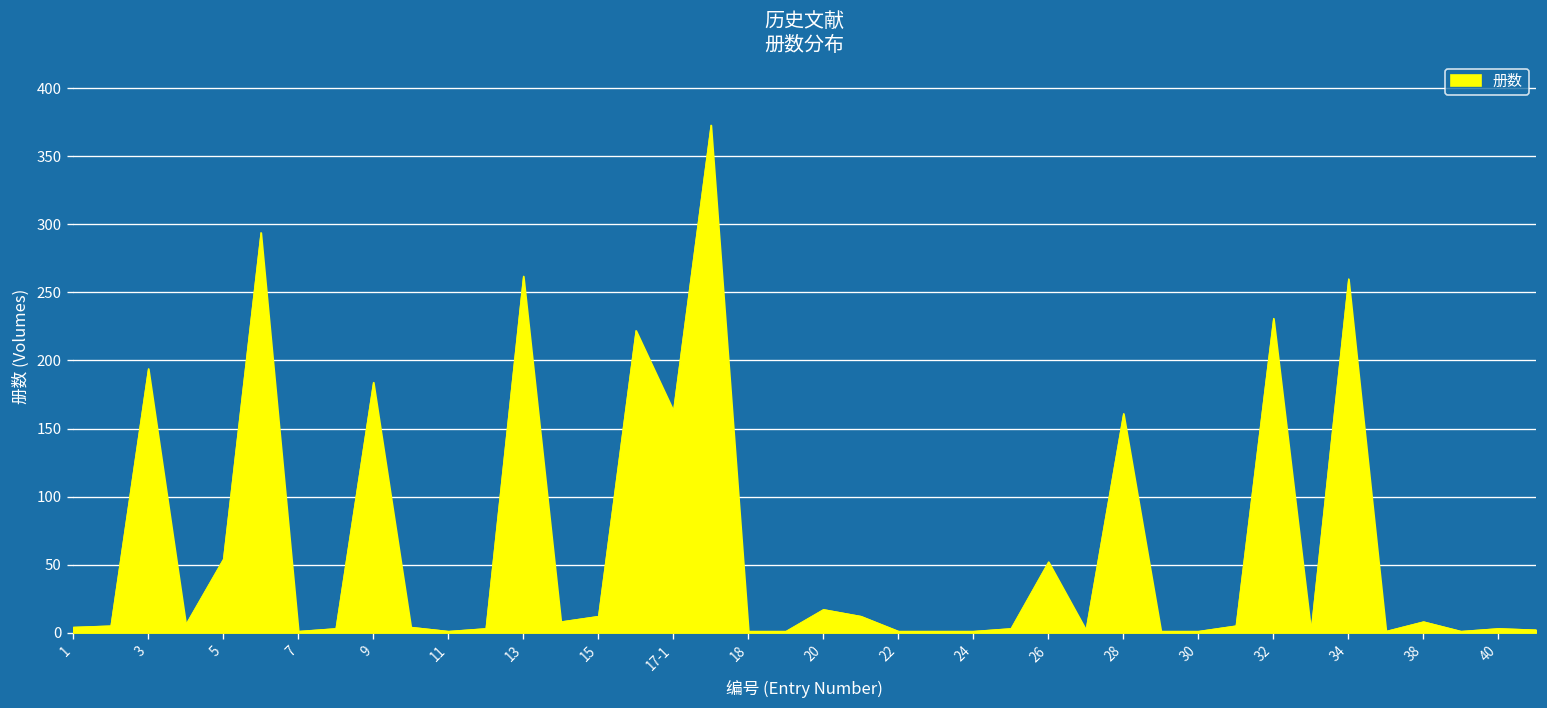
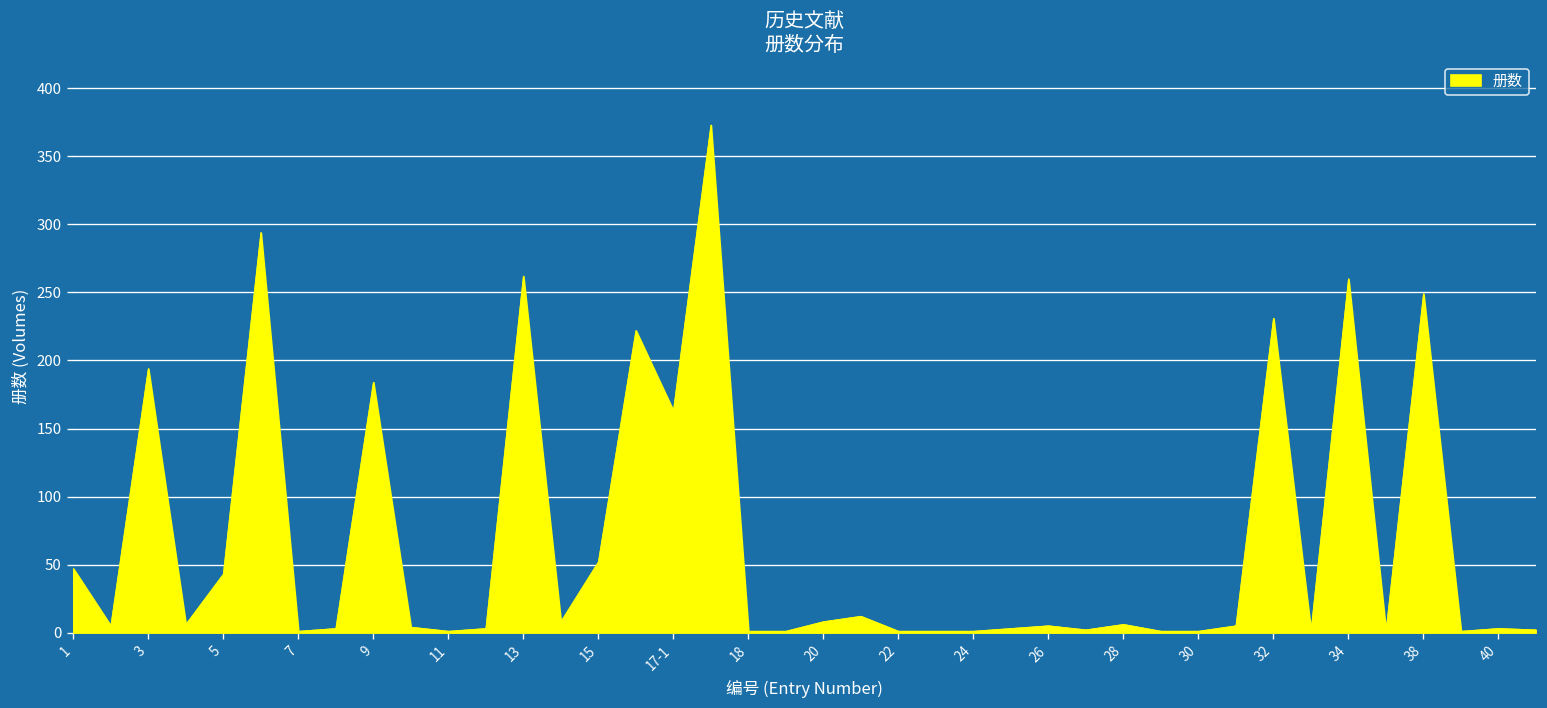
  {
-   "1": 4,
+   "1": 47,
    "3": 194,
-   "5": 54,
+   "5": 43,
    "7": 1,
    "9": 184,
    "11": 1,
    "13": 262,
-   "15": 12,
+   "15": 52,
    "17-1": 163,
    "18": 1,
-   "20": 17,
+   "20": 8,
    "22": 1,
    "24": 1,
-   "26": 52,
-   "28": 161,
+   "26": 5,
+   "28": 6,
    "30": 1,
    "32": 231,
    "34": 260,
-   "38": 8,
+   "38": 249,
    "40": 3
  }
